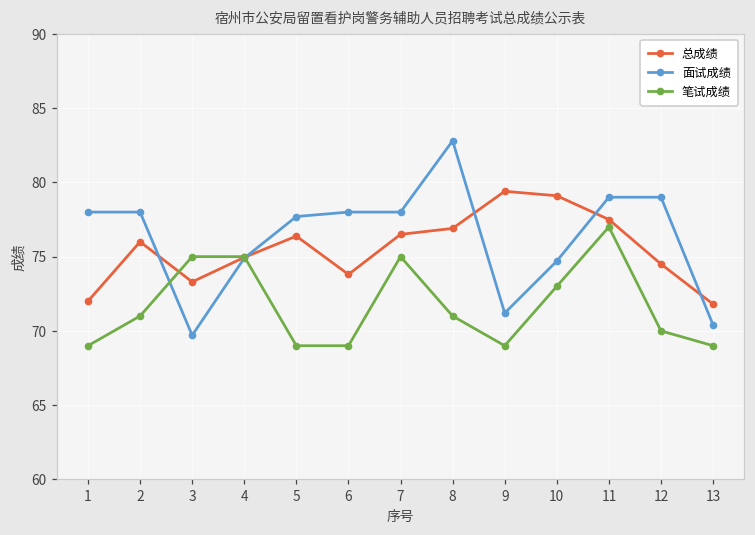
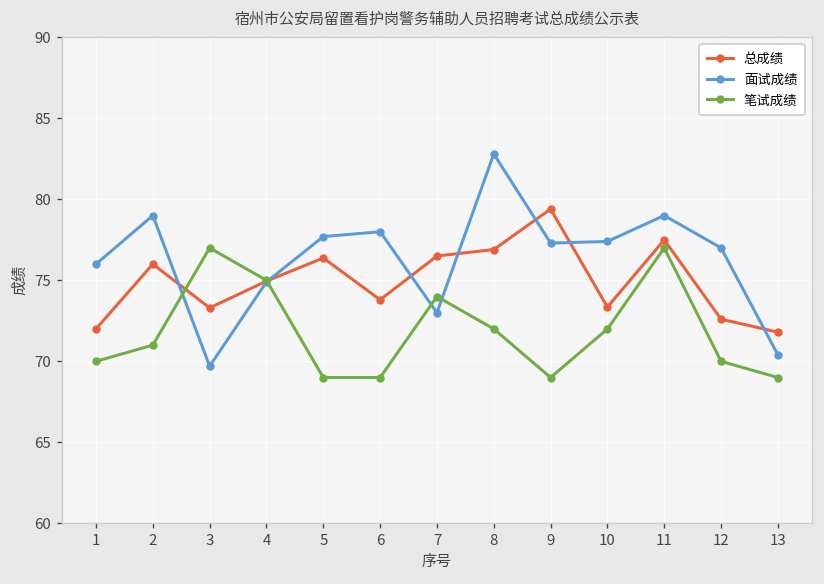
  {
    "总成绩": {
      "1": 72.0,
      "2": 76.0,
      "3": 73.3,
      "5": 76.4,
      "6": 73.8,
      "7": 76.5,
      "8": 76.9,
      "9": 79.4,
-     "10": 79.1,
+     "10": 73.4,
      "11": 77.5,
-     "12": 74.5,
+     "12": 72.6,
      "13": 71.8
    },
    "面试成绩": {
-     "1": 78,
-     "2": 78,
+     "1": 76,
+     "2": 79,
      "3": 69.7,
      "5": 77.7,
      "6": 78.0,
-     "7": 78,
+     "7": 73,
      "8": 82.8,
-     "9": 71.2,
-     "10": 74.7,
+     "9": 77.3,
+     "10": 77.4,
      "11": 79.0,
-     "12": 79,
+     "12": 77,
      "13": 70.4
    },
    "笔试成绩": {
-     "1": 69,
+     "1": 70,
      "2": 71,
-     "3": 75,
+     "3": 77,
      "5": 69,
      "6": 69,
-     "7": 75,
-     "8": 71,
+     "7": 74,
+     "8": 72,
      "9": 69,
-     "10": 73,
+     "10": 72,
      "11": 77,
      "12": 70,
      "13": 69
    }
  }
